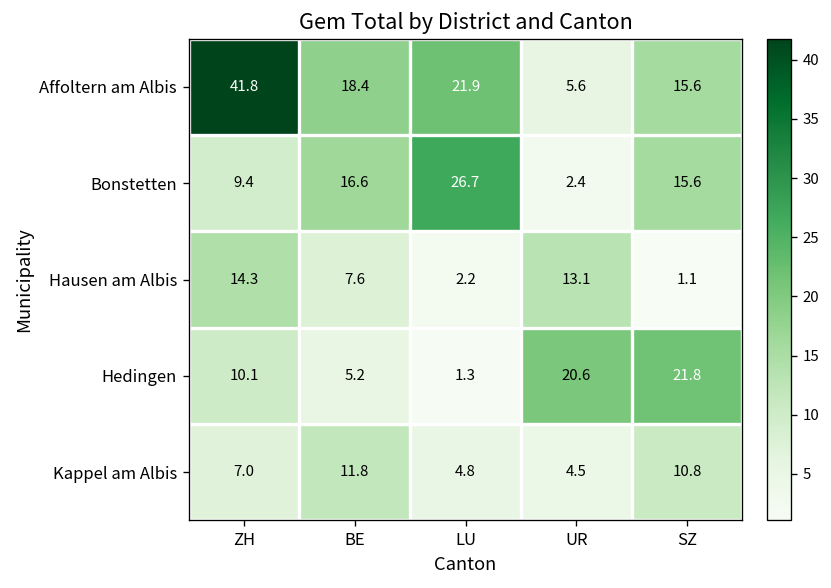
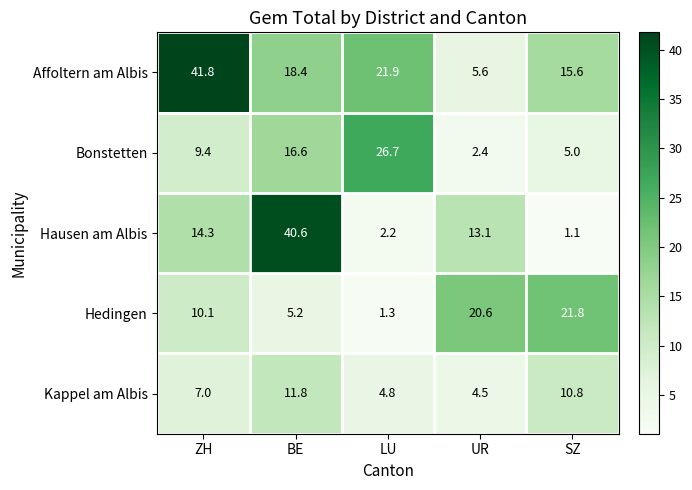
  {
    "Affoltern am Albis": {
      "ZH": 41.8,
      "BE": 18.4,
      "LU": 21.9,
      "UR": 5.6,
      "SZ": 15.6
    },
    "Bonstetten": {
      "ZH": 9.4,
      "BE": 16.6,
      "LU": 26.7,
      "UR": 2.4,
-     "SZ": 15.6
+     "SZ": 5.0
    },
    "Hausen am Albis": {
      "ZH": 14.3,
-     "BE": 7.6,
+     "BE": 40.6,
      "LU": 2.2,
      "UR": 13.1,
      "SZ": 1.1
    },
    "Hedingen": {
      "ZH": 10.1,
      "BE": 5.2,
      "LU": 1.3,
      "UR": 20.6,
      "SZ": 21.8
    },
    "Kappel am Albis": {
      "ZH": 7.0,
      "BE": 11.8,
      "LU": 4.8,
      "UR": 4.5,
      "SZ": 10.8
    }
  }
